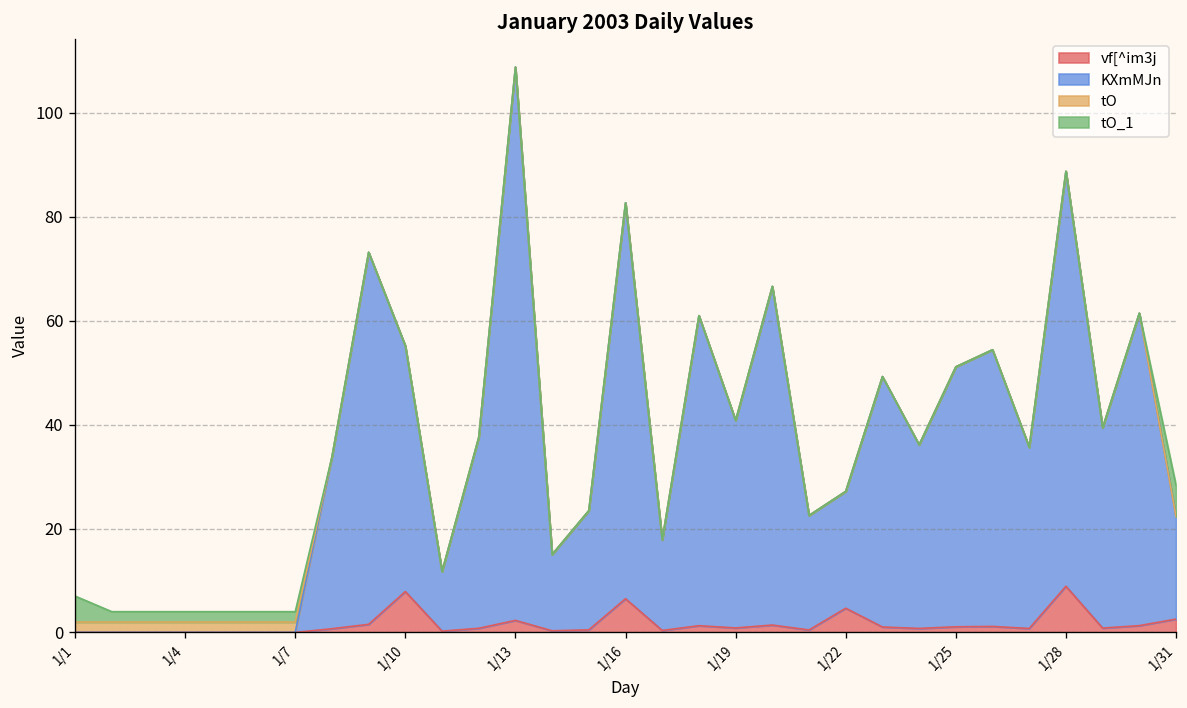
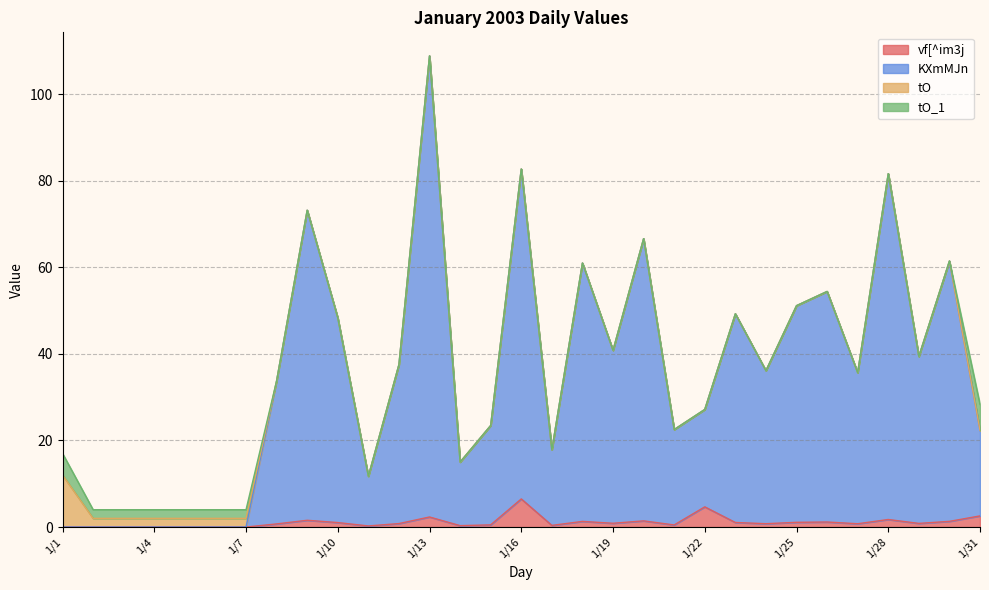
  {
    "vf[^im3j": {
-     "1/10": 8,
+     "1/10": 1,
      "1/13": 2,
      "1/16": 6,
      "1/19": 1,
      "1/22": 5,
      "1/25": 1,
-     "1/28": 9,
+     "1/28": 2,
      "1/31": 3
    },
    "tO": {
-     "1/1": 2,
+     "1/1": 12,
      "1/4": 2,
      "1/7": 2
    },
    "tO_1": {
      "1/1": 5,
      "1/4": 2,
      "1/7": 2,
      "1/31": 6
    }
  }
